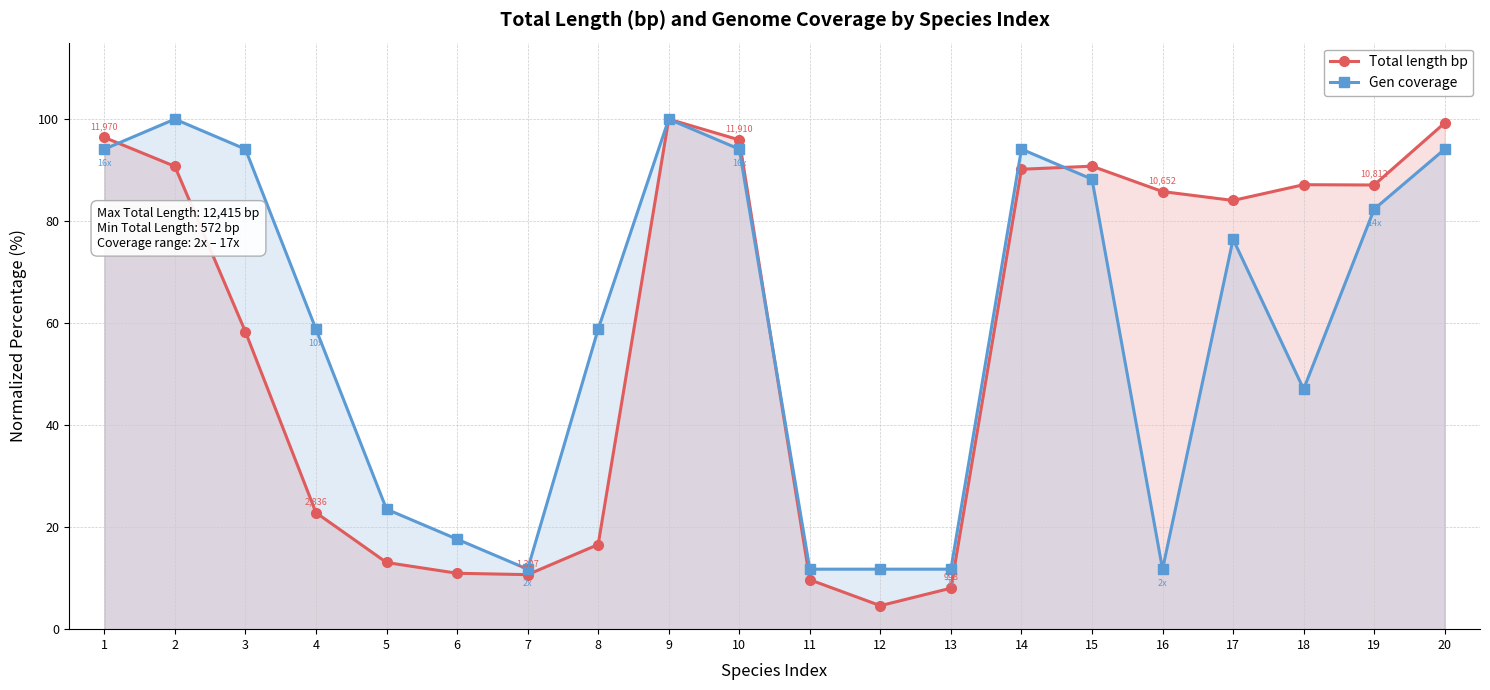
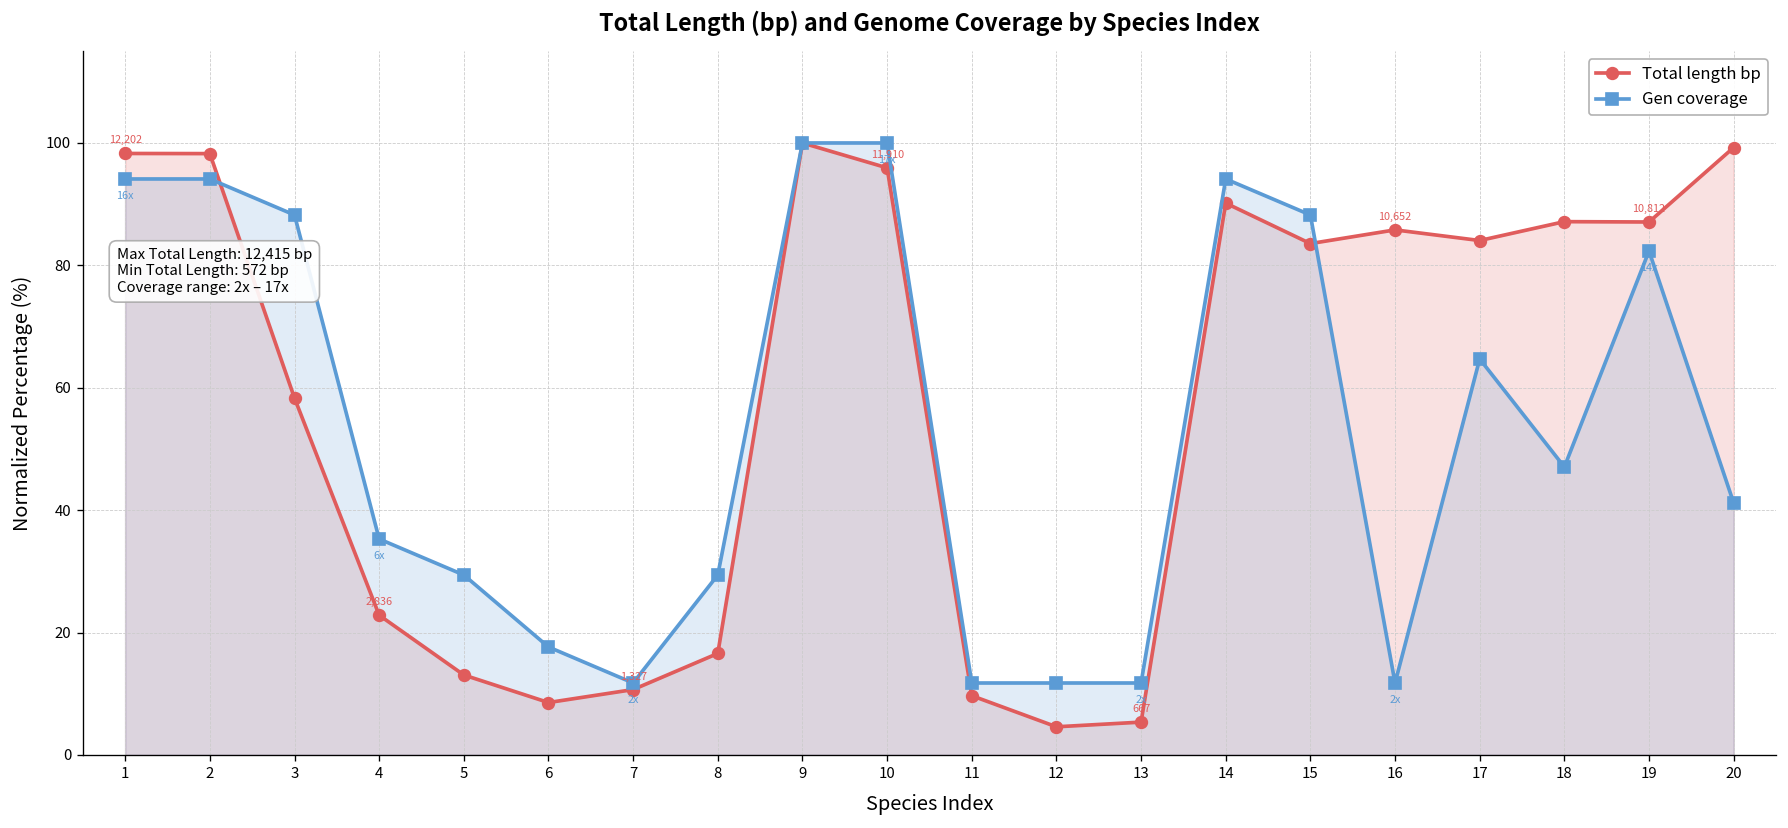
  {
    "Total length bp": {
-     "1": "11,970",
-     "2": "91",
-     "6": "11",
-     "13": "998",
-     "15": "91"
+     "1": "12,202",
+     "2": "98",
+     "6": "9",
+     "13": "667",
+     "15": "84"
    },
    "Gen coverage": {
-     "2": "100",
-     "3": "94",
-     "4": "10x",
-     "5": "24",
-     "8": "59",
-     "10": "16x",
-     "17": "76",
-     "20": "94"
+     "2": "94",
+     "3": "88",
+     "4": "6x",
+     "5": "29",
+     "8": "29",
+     "10": "17x",
+     "17": "65",
+     "20": "41"
    }
  }
